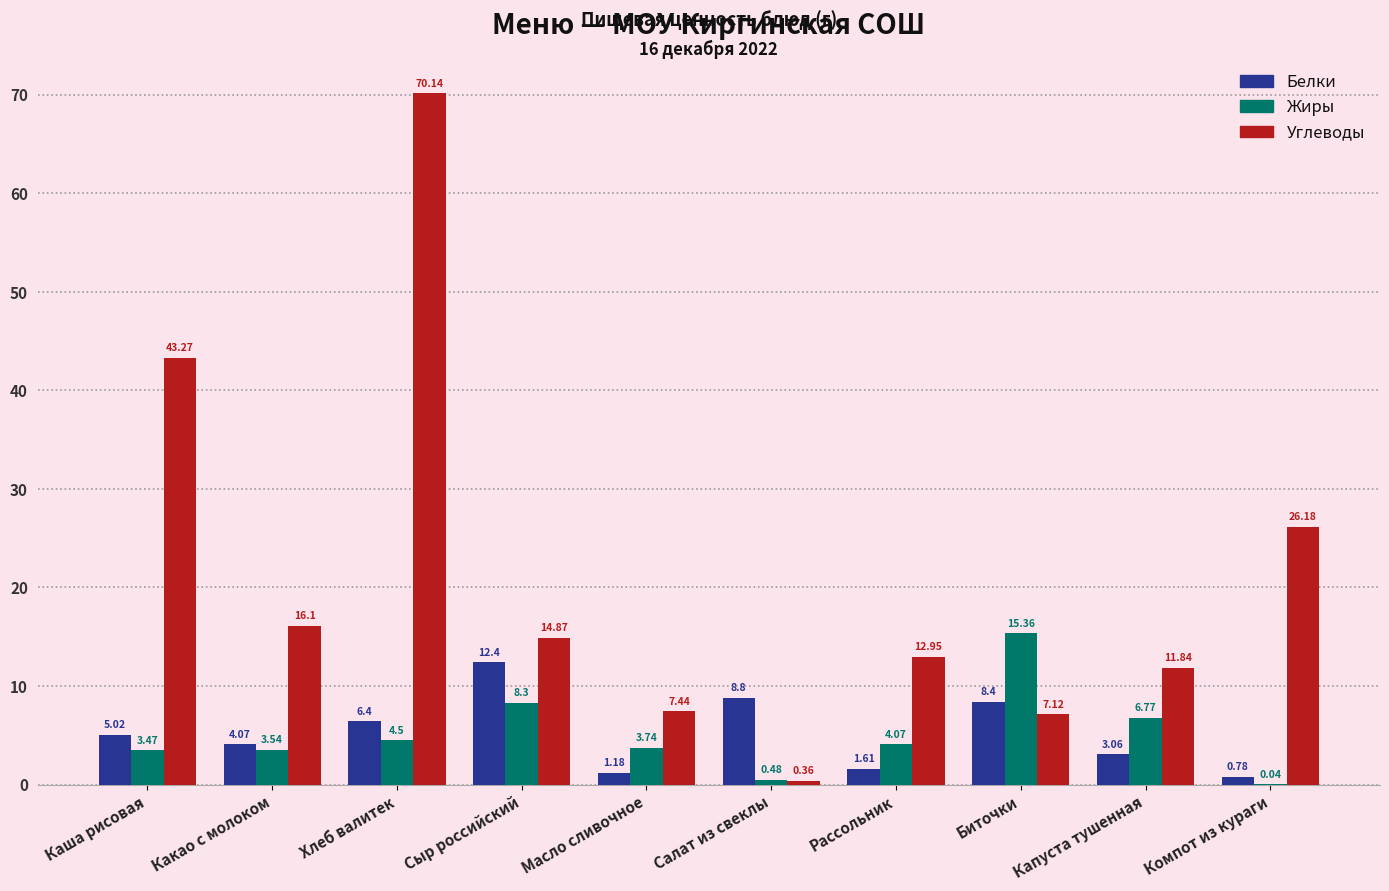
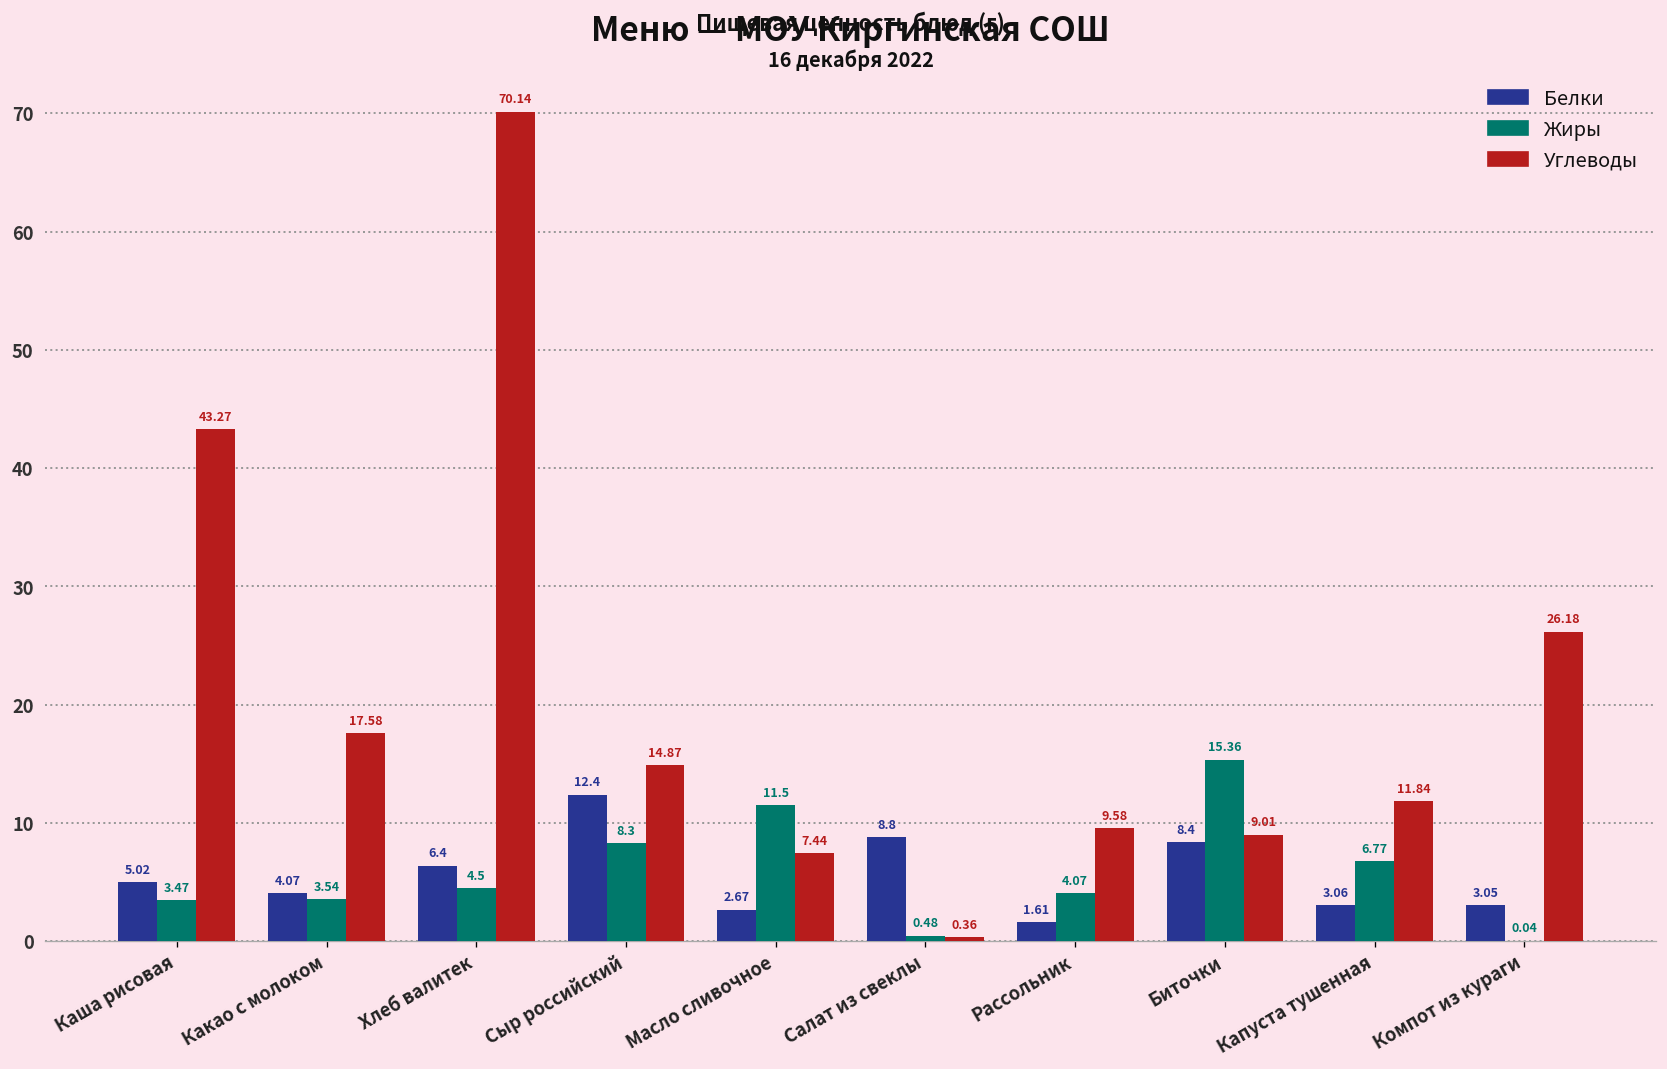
  {
    "Белки": {
      "Каша рисовая": 5.02,
      "Какао с молоком": 4.07,
      "Хлеб валитек": 6.4,
      "Сыр российский": 12.4,
-     "Масло сливочное": 1.18,
+     "Масло сливочное": 2.67,
      "Салат из свеклы": 8.8,
      "Рассольник": 1.61,
      "Биточки": 8.4,
      "Капуста тушенная": 3.06,
-     "Компот из кураги": 0.78
+     "Компот из кураги": 3.05
    },
    "Жиры": {
      "Каша рисовая": 3.47,
      "Какао с молоком": 3.54,
      "Хлеб валитек": 4.5,
      "Сыр российский": 8.3,
-     "Масло сливочное": 3.74,
+     "Масло сливочное": 11.5,
      "Салат из свеклы": 0.48,
      "Рассольник": 4.07,
      "Биточки": 15.36,
      "Капуста тушенная": 6.77,
      "Компот из кураги": 0.04
    },
    "Углеводы": {
      "Каша рисовая": 43.27,
-     "Какао с молоком": 16.1,
+     "Какао с молоком": 17.58,
      "Хлеб валитек": 70.14,
      "Сыр российский": 14.87,
      "Масло сливочное": 7.44,
      "Салат из свеклы": 0.36,
-     "Рассольник": 12.95,
-     "Биточки": 7.12,
+     "Рассольник": 9.58,
+     "Биточки": 9.01,
      "Капуста тушенная": 11.84,
      "Компот из кураги": 26.18
    }
  }
